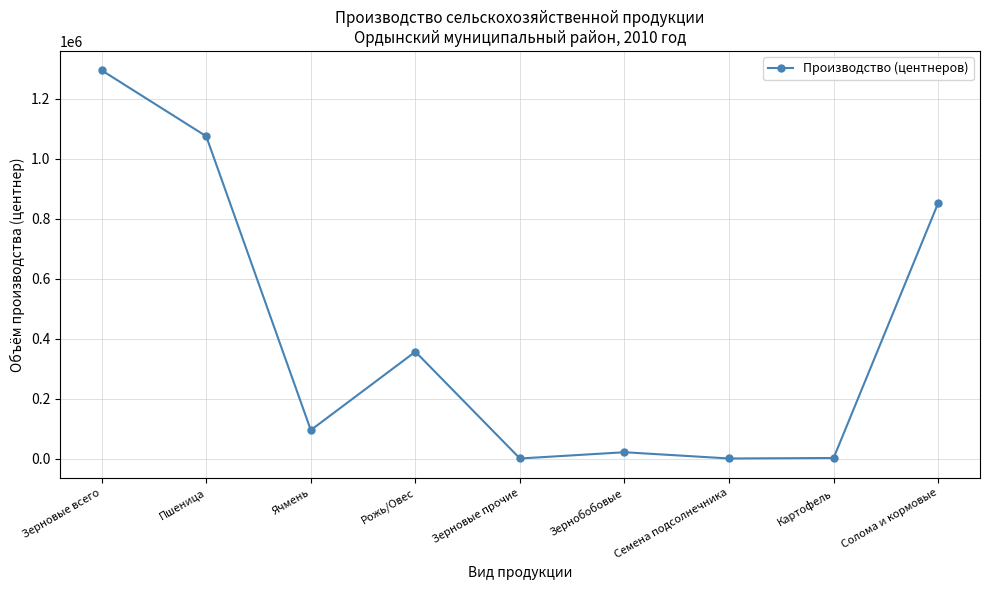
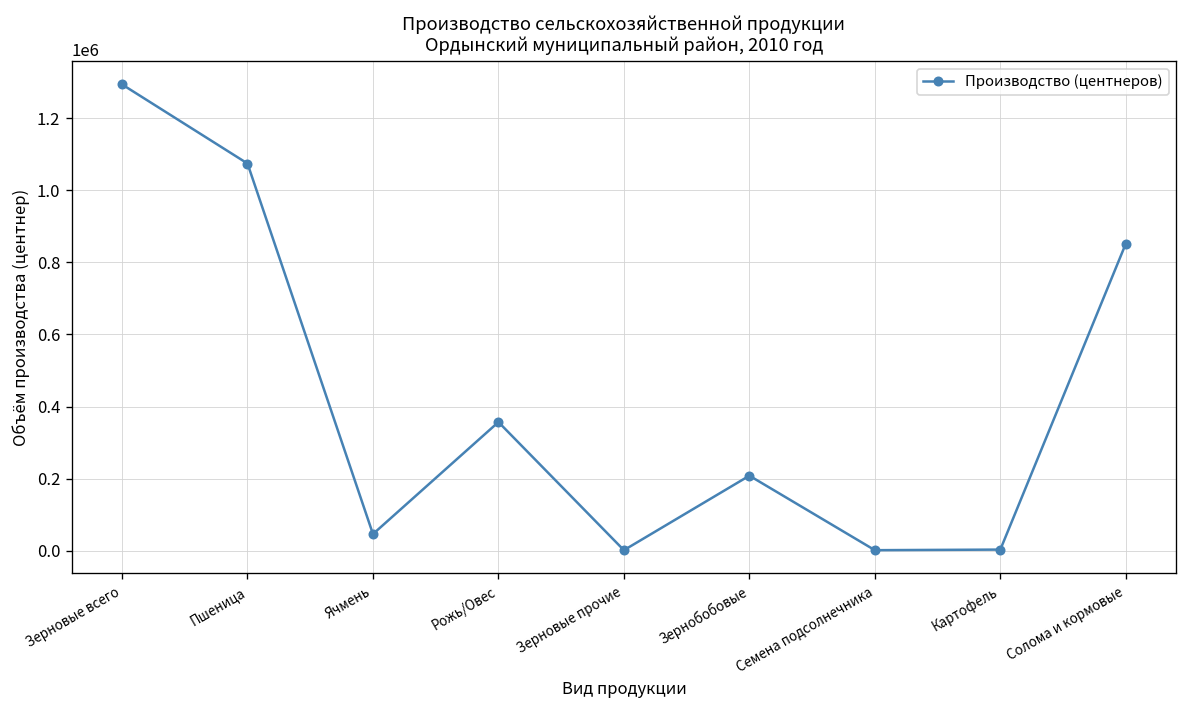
  {
    "Зерновые всего": 1290000,
    "Пшеница": 1070000,
-   "Ячмень": 100000,
+   "Ячмень": 50000,
    "Рожь/Овес": 360000,
    "Зерновые прочие": 0,
-   "Зернобобовые": 20000,
+   "Зернобобовые": 210000,
    "Семена подсолнечника": 0,
    "Картофель": 0,
    "Солома и кормовые": 850000
  }
